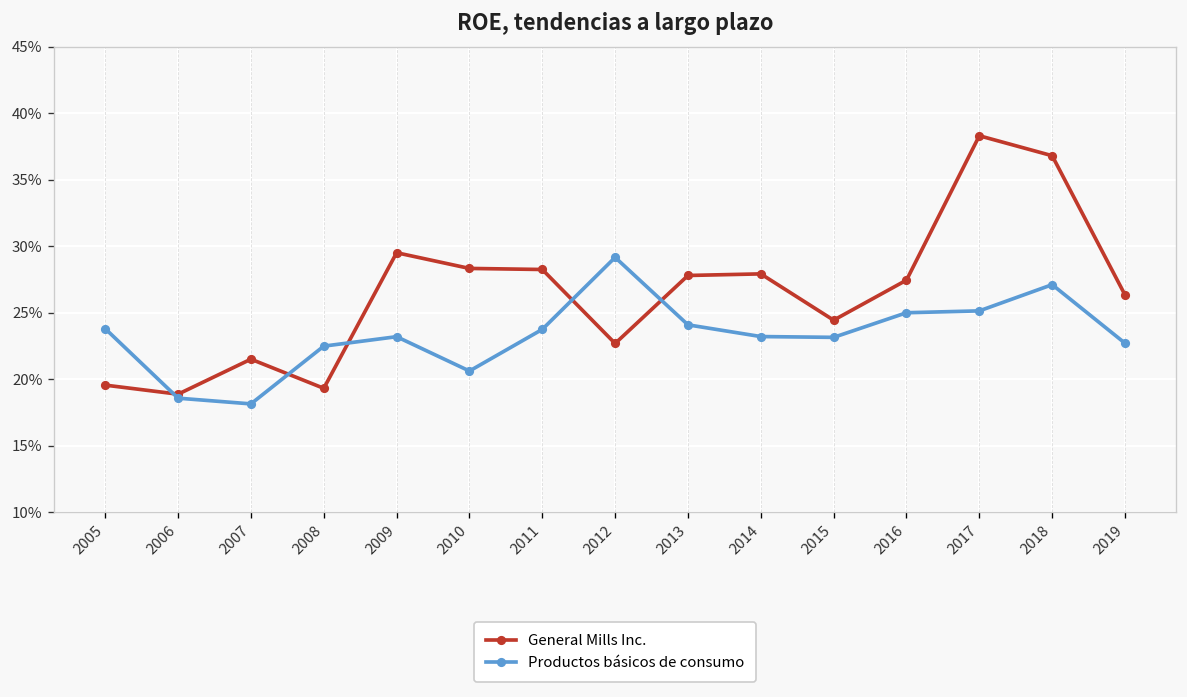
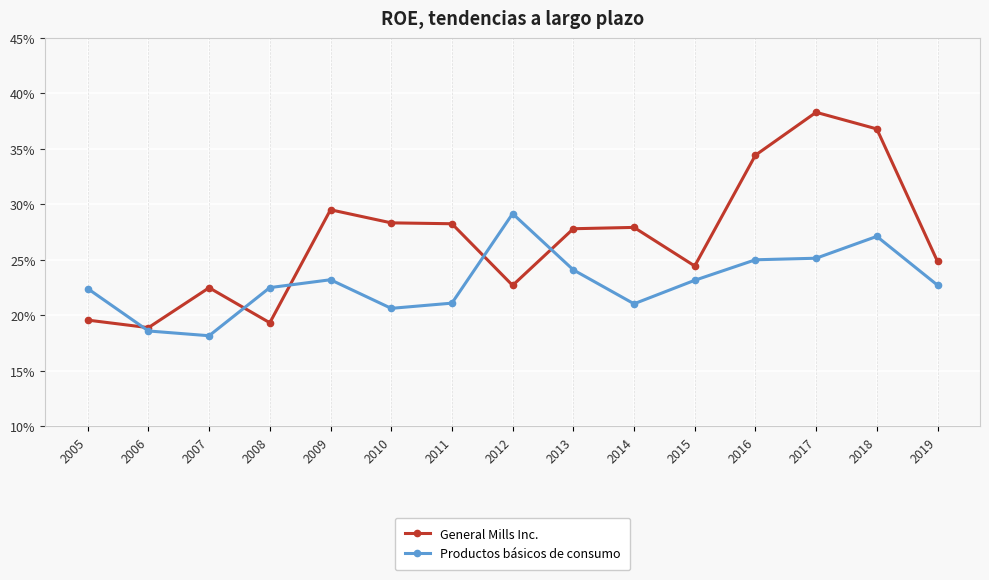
  {
    "General Mills Inc.": {
      "2005": "19.6%",
      "2006": "18.9%",
-     "2007": "21.5%",
+     "2007": "22.5%",
      "2008": "19.3%",
      "2009": "29.5%",
      "2010": "28.3%",
      "2011": "28.2%",
      "2012": "22.7%",
      "2013": "27.8%",
      "2014": "27.9%",
      "2015": "24.4%",
-     "2016": "27.5%",
+     "2016": "34.4%",
      "2017": "38.3%",
      "2018": "36.8%",
-     "2019": "26.3%"
+     "2019": "24.9%"
    },
    "Productos básicos de consumo": {
-     "2005": "23.8%",
+     "2005": "22.4%",
      "2006": "18.6%",
      "2007": "18.2%",
      "2008": "22.5%",
      "2009": "23.2%",
      "2010": "20.6%",
-     "2011": "23.8%",
+     "2011": "21.1%",
      "2012": "29.2%",
      "2013": "24.1%",
-     "2014": "23.2%",
+     "2014": "21.0%",
      "2015": "23.2%",
      "2016": "25.0%",
      "2017": "25.1%",
      "2018": "27.1%",
      "2019": "22.7%"
    }
  }
